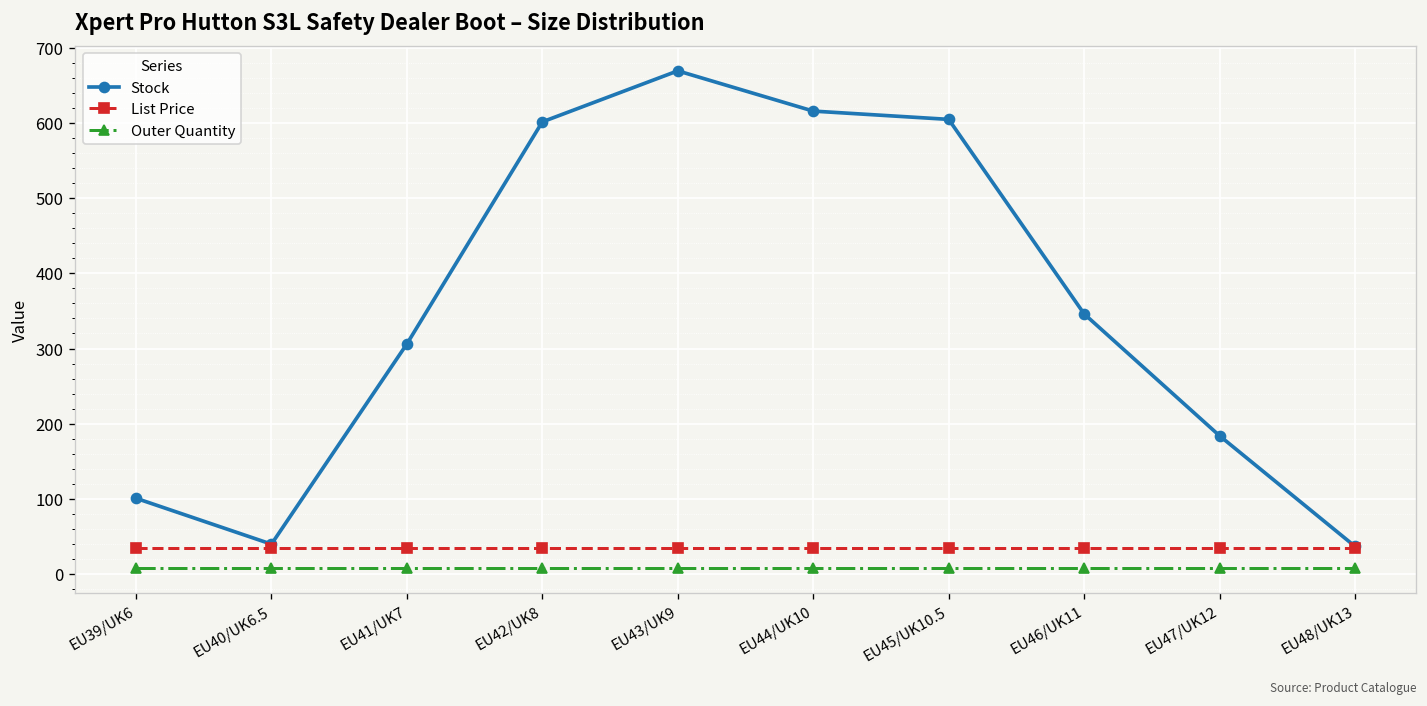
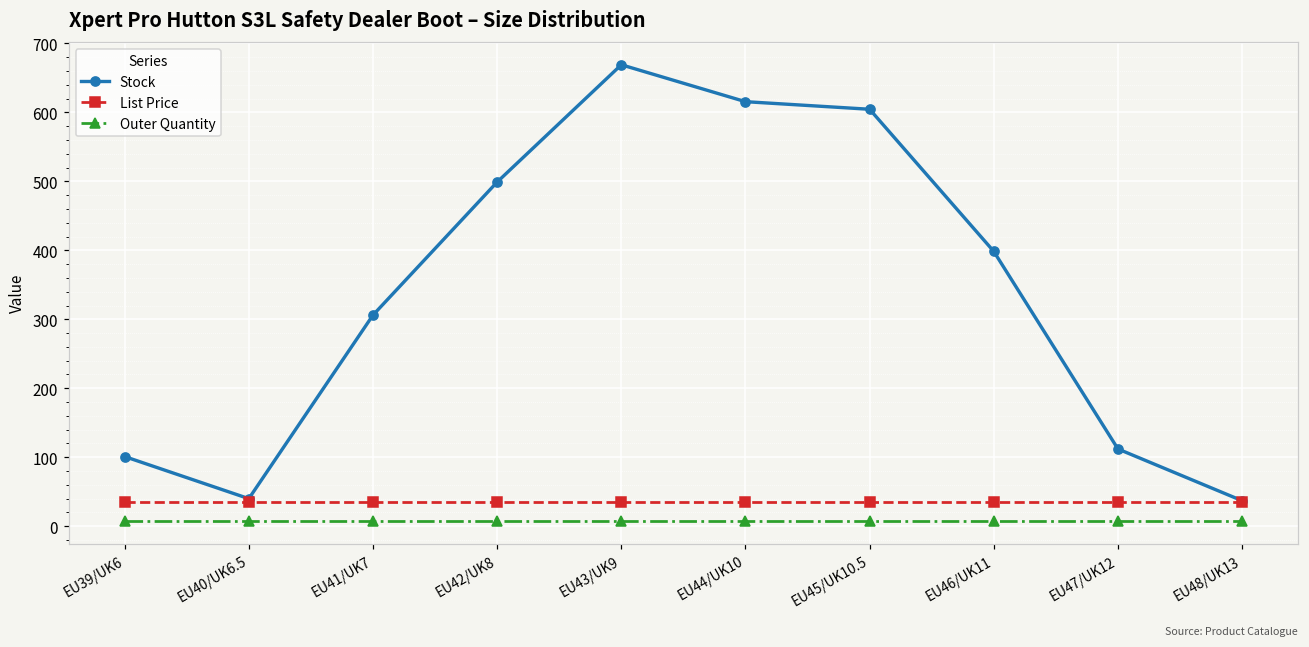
  {
    "Stock": {
      "EU39/UK6": 100,
      "EU40/UK6.5": 40,
      "EU41/UK7": 310,
-     "EU42/UK8": 600,
+     "EU42/UK8": 500,
      "EU43/UK9": 670,
      "EU44/UK10": 620,
      "EU45/UK10.5": 600,
-     "EU46/UK11": 350,
-     "EU47/UK12": 180
+     "EU46/UK11": 400,
+     "EU47/UK12": 110
    },
    "List Price": {
      "EU39/UK6": 30,
      "EU40/UK6.5": 30,
      "EU41/UK7": 30,
      "EU42/UK8": 30,
      "EU43/UK9": 30,
      "EU44/UK10": 30,
      "EU45/UK10.5": 30,
      "EU46/UK11": 30,
      "EU47/UK12": 30
    },
    "Outer Quantity": {
      "EU39/UK6": 10,
      "EU40/UK6.5": 10,
      "EU41/UK7": 10,
      "EU42/UK8": 10,
      "EU43/UK9": 10,
      "EU44/UK10": 10,
      "EU45/UK10.5": 10,
      "EU46/UK11": 10,
      "EU47/UK12": 10,
      "EU48/UK13": 10
    }
  }
